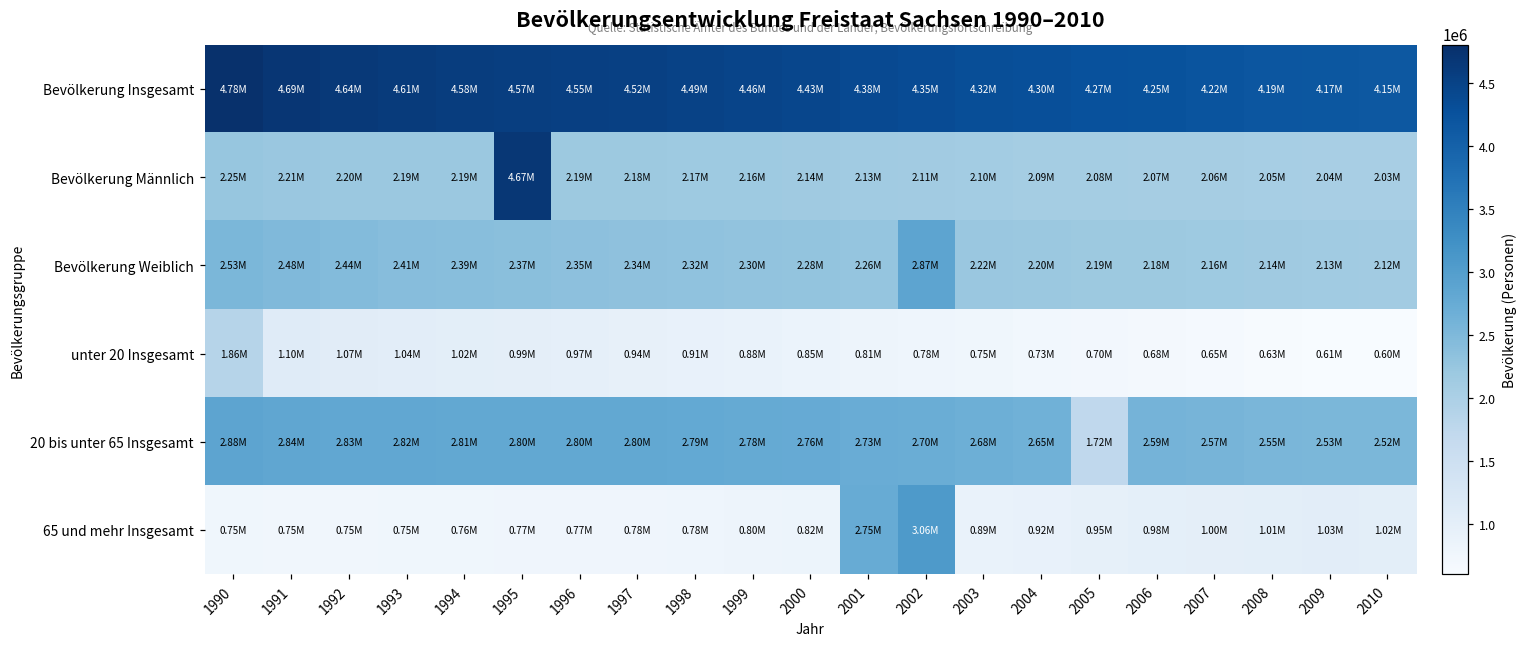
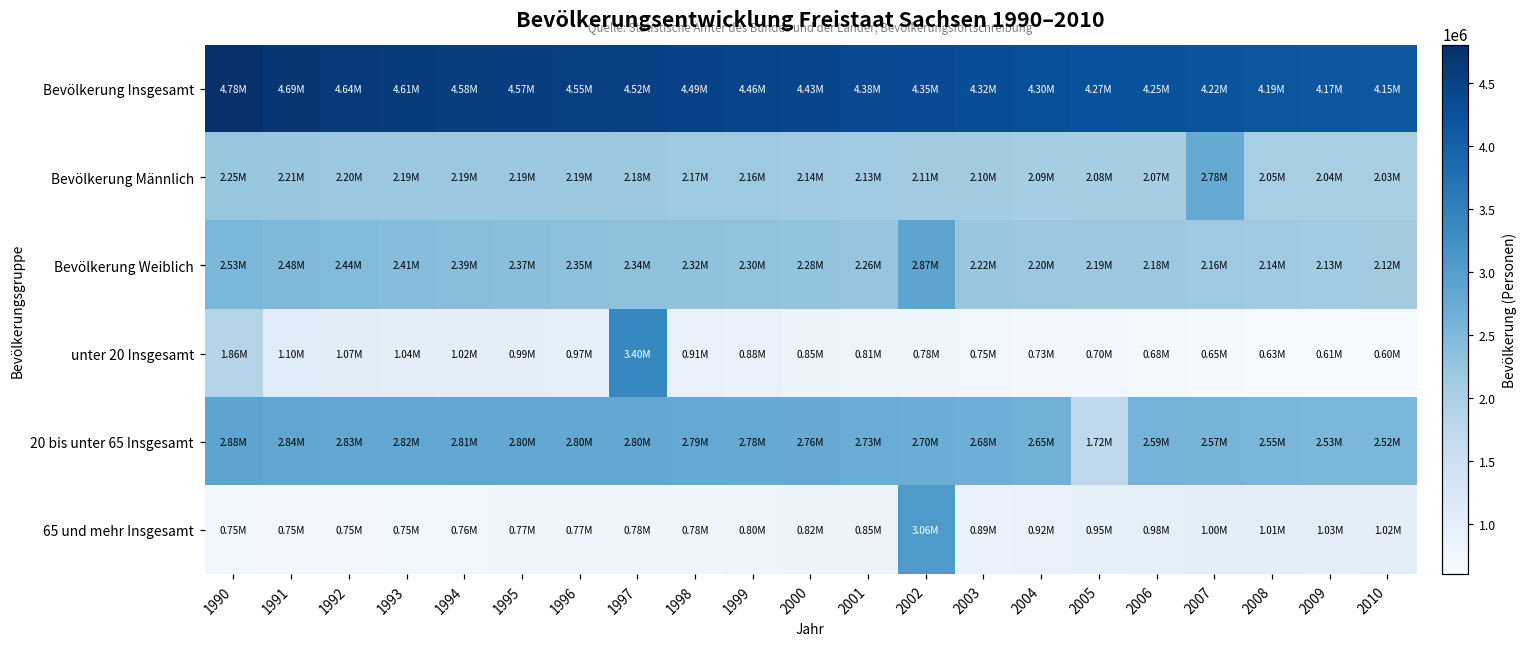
  {
    "Bevölkerung Insgesamt": {
      "1990": "4.78M",
      "1991": "4.69M",
      "1992": "4.64M",
      "1993": "4.61M",
      "1994": "4.58M",
      "1995": "4.57M",
      "1996": "4.55M",
      "1997": "4.52M",
      "1998": "4.49M",
      "1999": "4.46M",
      "2000": "4.43M",
      "2001": "4.38M",
      "2002": "4.35M",
      "2003": "4.32M",
      "2004": "4.30M",
      "2005": "4.27M",
      "2006": "4.25M",
      "2007": "4.22M",
      "2008": "4.19M",
      "2009": "4.17M",
      "2010": "4.15M"
    },
    "Bevölkerung Männlich": {
      "1990": "2.25M",
      "1991": "2.21M",
      "1992": "2.20M",
      "1993": "2.19M",
      "1994": "2.19M",
-     "1995": "4.67M",
+     "1995": "2.19M",
      "1996": "2.19M",
      "1997": "2.18M",
      "1998": "2.17M",
      "1999": "2.16M",
      "2000": "2.14M",
      "2001": "2.13M",
      "2002": "2.11M",
      "2003": "2.10M",
      "2004": "2.09M",
      "2005": "2.08M",
      "2006": "2.07M",
-     "2007": "2.06M",
+     "2007": "2.78M",
      "2008": "2.05M",
      "2009": "2.04M",
      "2010": "2.03M"
    },
    "Bevölkerung Weiblich": {
      "1990": "2.53M",
      "1991": "2.48M",
      "1992": "2.44M",
      "1993": "2.41M",
      "1994": "2.39M",
      "1995": "2.37M",
      "1996": "2.35M",
      "1997": "2.34M",
      "1998": "2.32M",
      "1999": "2.30M",
      "2000": "2.28M",
      "2001": "2.26M",
      "2002": "2.87M",
      "2003": "2.22M",
      "2004": "2.20M",
      "2005": "2.19M",
      "2006": "2.18M",
      "2007": "2.16M",
      "2008": "2.14M",
      "2009": "2.13M",
      "2010": "2.12M"
    },
    "unter 20 Insgesamt": {
      "1990": "1.86M",
      "1991": "1.10M",
      "1992": "1.07M",
      "1993": "1.04M",
      "1994": "1.02M",
      "1995": "0.99M",
      "1996": "0.97M",
-     "1997": "0.94M",
+     "1997": "3.40M",
      "1998": "0.91M",
      "1999": "0.88M",
      "2000": "0.85M",
      "2001": "0.81M",
      "2002": "0.78M",
      "2003": "0.75M",
      "2004": "0.73M",
      "2005": "0.70M",
      "2006": "0.68M",
      "2007": "0.65M",
      "2008": "0.63M",
      "2009": "0.61M",
      "2010": "0.60M"
    },
    "20 bis unter 65 Insgesamt": {
      "1990": "2.88M",
      "1991": "2.84M",
      "1992": "2.83M",
      "1993": "2.82M",
      "1994": "2.81M",
      "1995": "2.80M",
      "1996": "2.80M",
      "1997": "2.80M",
      "1998": "2.79M",
      "1999": "2.78M",
      "2000": "2.76M",
      "2001": "2.73M",
      "2002": "2.70M",
      "2003": "2.68M",
      "2004": "2.65M",
      "2005": "1.72M",
      "2006": "2.59M",
      "2007": "2.57M",
      "2008": "2.55M",
      "2009": "2.53M",
      "2010": "2.52M"
    },
    "65 und mehr Insgesamt": {
      "1990": "0.75M",
      "1991": "0.75M",
      "1992": "0.75M",
      "1993": "0.75M",
      "1994": "0.76M",
      "1995": "0.77M",
      "1996": "0.77M",
      "1997": "0.78M",
      "1998": "0.78M",
      "1999": "0.80M",
      "2000": "0.82M",
-     "2001": "2.75M",
+     "2001": "0.85M",
      "2002": "3.06M",
      "2003": "0.89M",
      "2004": "0.92M",
      "2005": "0.95M",
      "2006": "0.98M",
      "2007": "1.00M",
      "2008": "1.01M",
      "2009": "1.03M",
      "2010": "1.02M"
    }
  }
